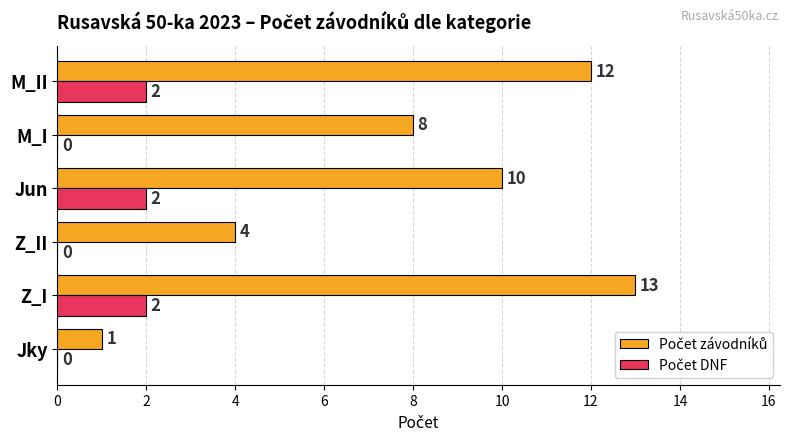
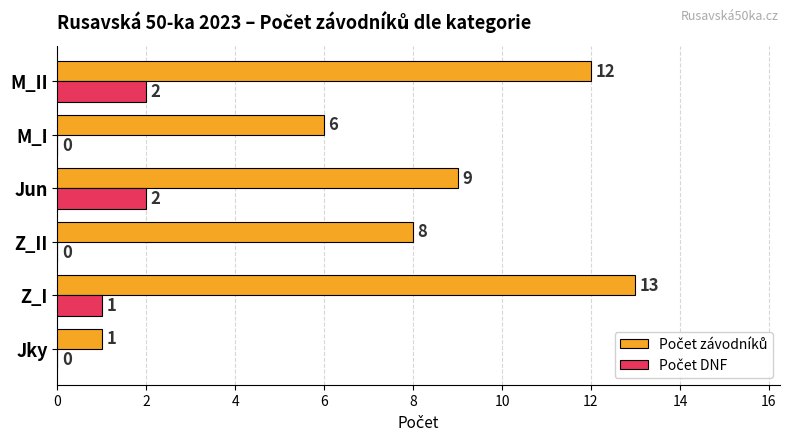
  {
    "Počet závodníků": {
      "M_II": 12,
-     "M_I": 8,
-     "Jun": 10,
-     "Z_II": 4,
+     "M_I": 6,
+     "Jun": 9,
+     "Z_II": 8,
      "Z_I": 13,
      "Jky": 1
    },
    "Počet DNF": {
      "M_II": 2,
      "M_I": 0,
      "Jun": 2,
      "Z_II": 0,
-     "Z_I": 2,
+     "Z_I": 1,
      "Jky": 0
    }
  }
